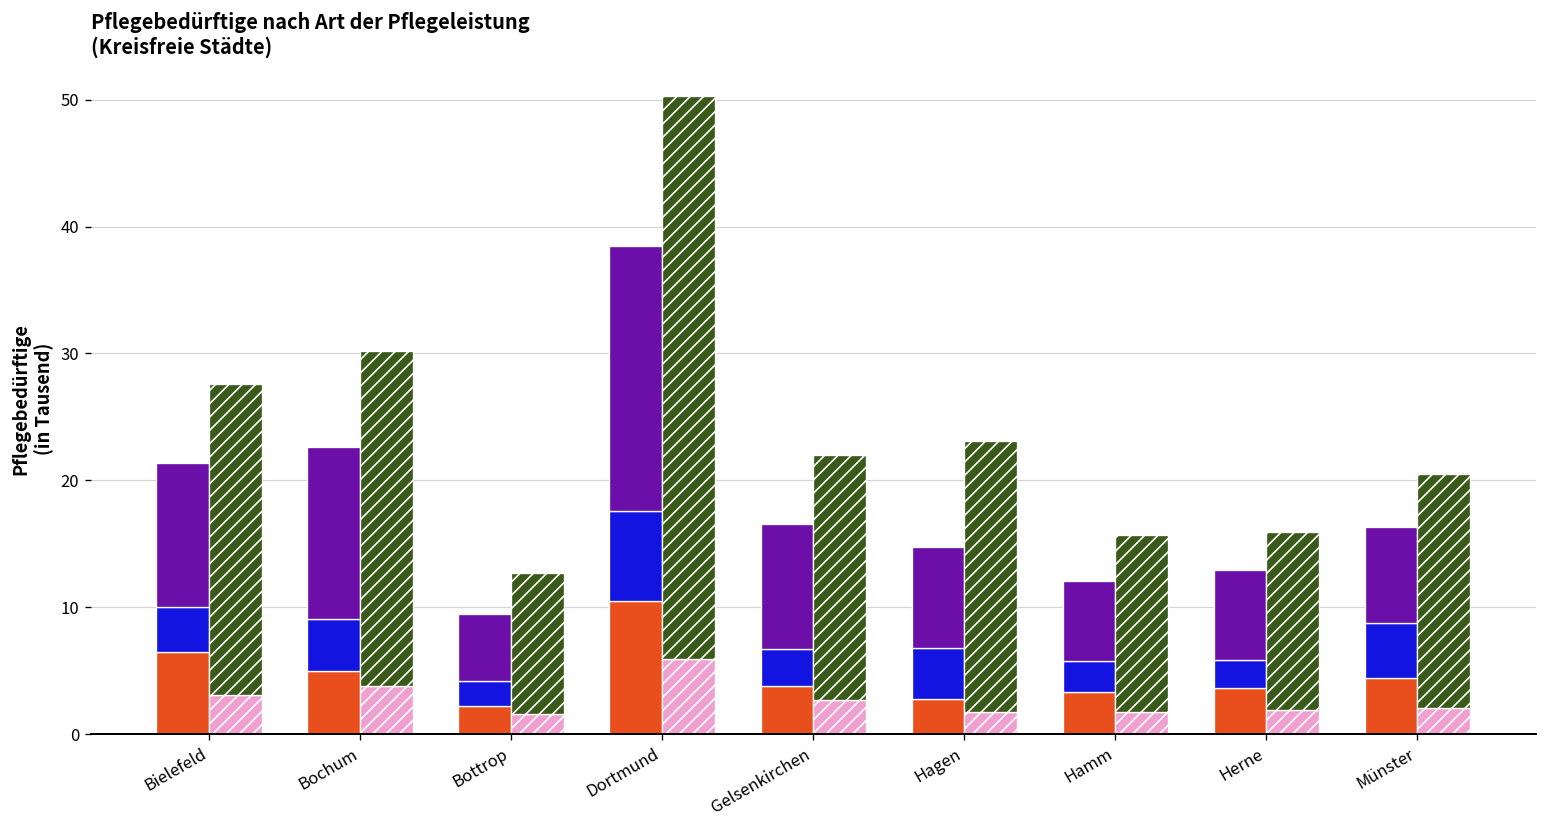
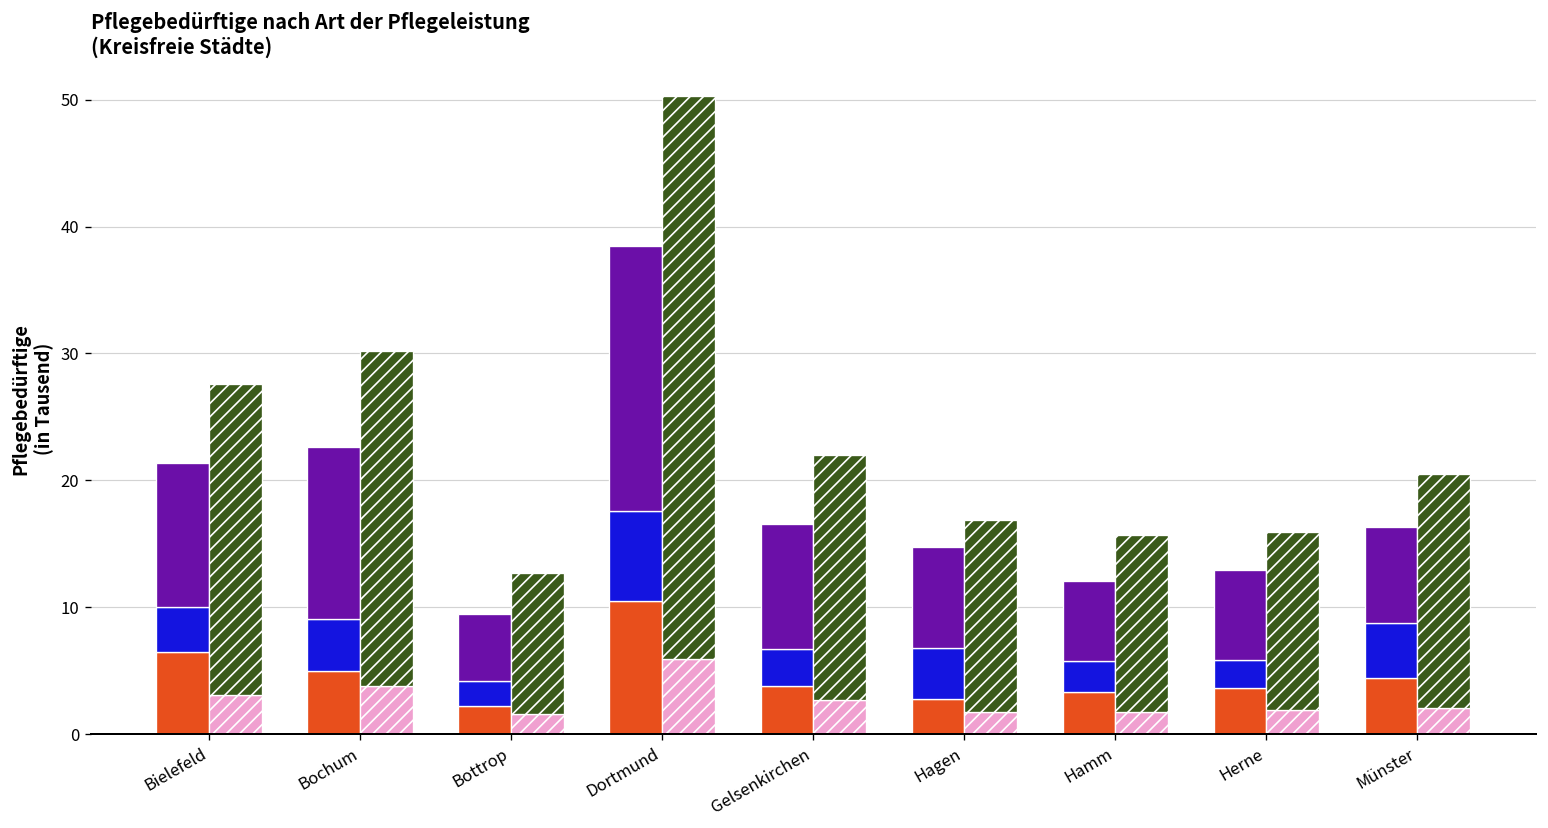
  {
    "Ambulante Pflege": {
      "Bielefeld": 6.5,
      "Bochum": 5.0,
      "Bottrop": 2.2,
      "Dortmund": 10.5,
      "Gelsenkirchen": 3.8,
      "Hagen": 2.8,
      "Hamm": 3.3,
      "Herne": 3.6,
      "Münster": 4.4
    },
    "Stationäre Pflege": {
      "Bielefeld": 3.5,
      "Bochum": 4.1,
      "Bottrop": 2.0,
      "Dortmund": 7.1,
      "Gelsenkirchen": 2.9,
      "Hagen": 4.0,
      "Hamm": 2.5,
      "Herne": 2.2,
      "Münster": 4.4
    },
    "Pflegegeldempfänger": {
      "Bielefeld": 11.4,
      "Bochum": 13.5,
      "Bottrop": 5.3,
      "Dortmund": 20.9,
      "Gelsenkirchen": 9.9,
      "Hagen": 7.9,
      "Hamm": 6.3,
      "Herne": 7.1,
      "Münster": 7.5
    },
    "Pflegegrad 1": {
      "Bielefeld": 3.1,
      "Bochum": 3.8,
      "Bottrop": 1.6,
      "Dortmund": 5.9,
      "Gelsenkirchen": 2.7,
      "Hagen": 1.8,
      "Hamm": 1.8,
      "Herne": 1.9,
      "Münster": 2.1
    },
    "Insgesamt": {
      "Bielefeld": 24.5,
      "Bochum": 26.4,
      "Bottrop": 11.1,
      "Dortmund": 44.4,
      "Gelsenkirchen": 19.3,
-     "Hagen": 21.3,
+     "Hagen": 15.1,
      "Hamm": 13.9,
      "Herne": 14.0,
      "Münster": 18.4
    }
  }
